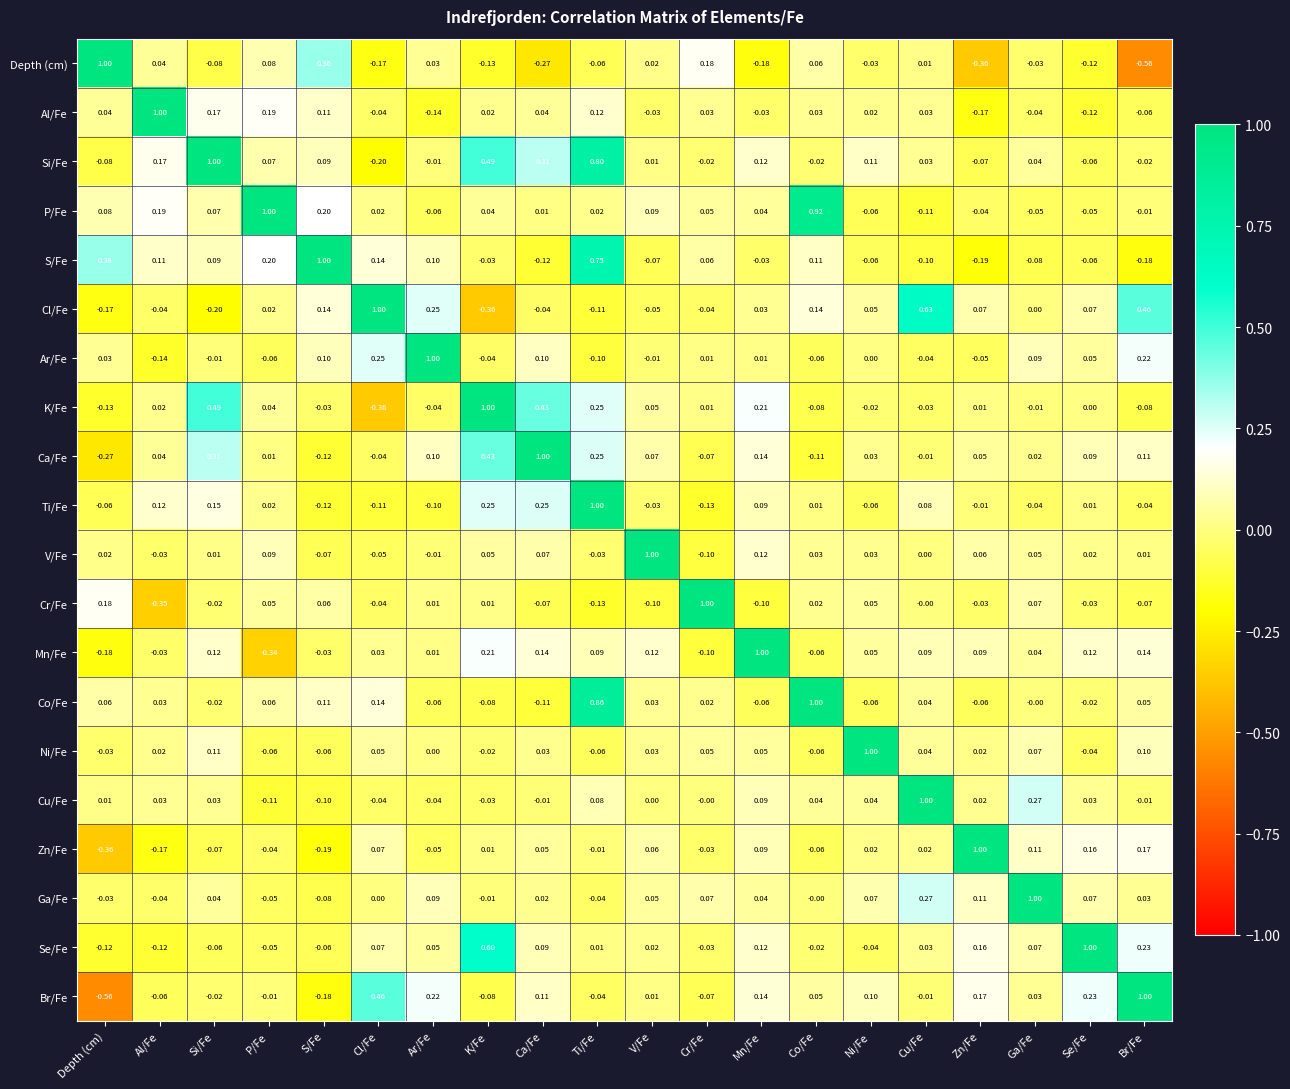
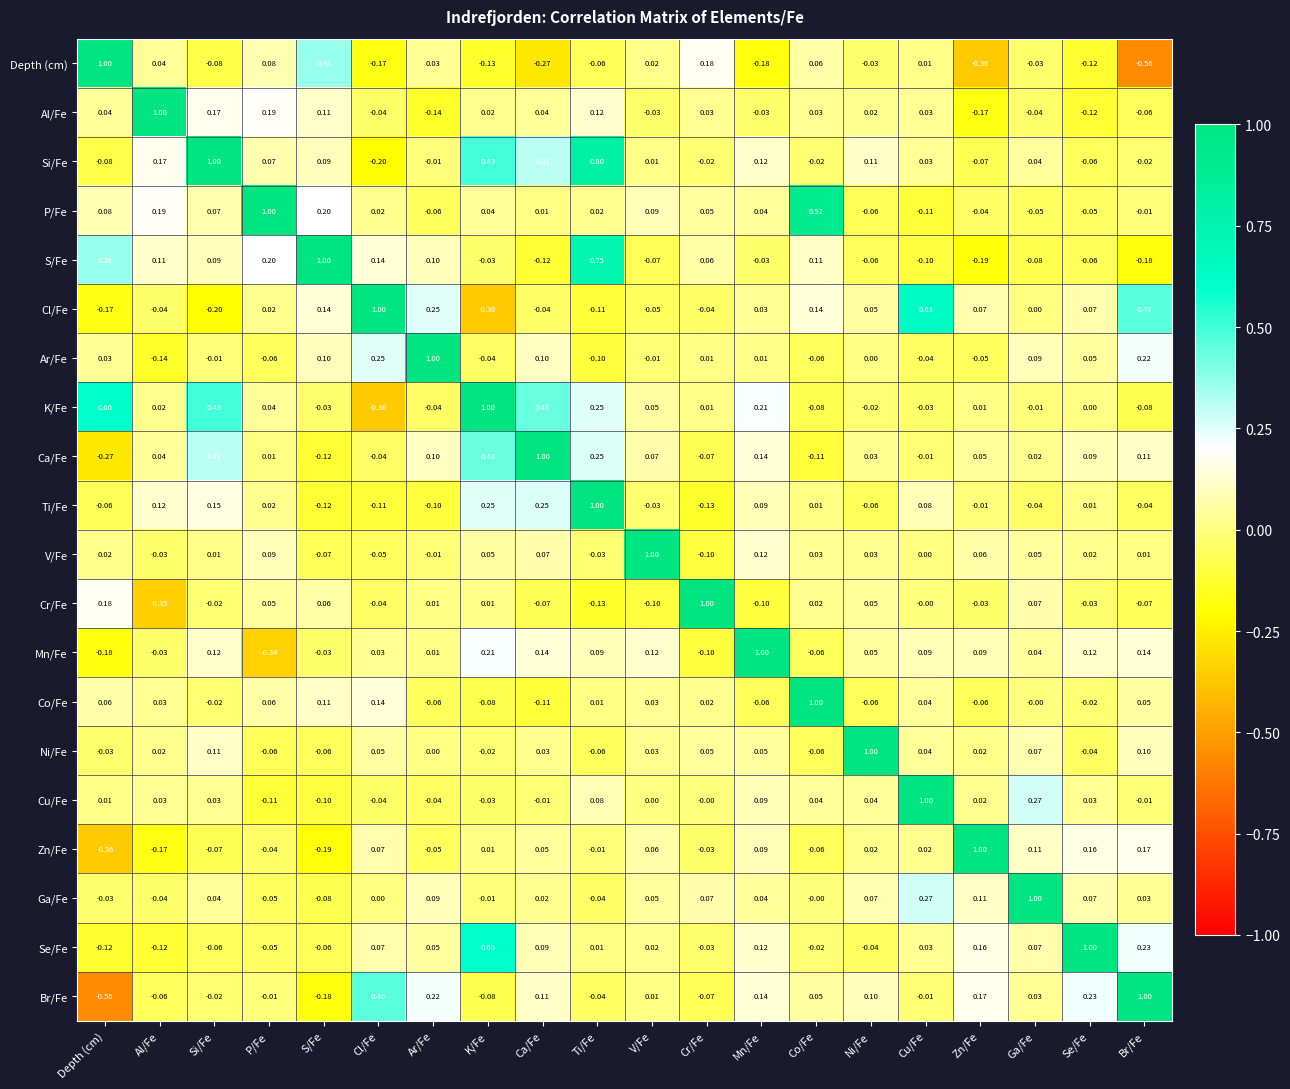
  {
    "K/Fe": {
-     "Depth (cm)": -0.13,
+     "Depth (cm)": 0.60,
      "Al/Fe": 0.02,
      "Si/Fe": 0.49,
      "P/Fe": 0.04,
      "S/Fe": -0.03,
      "Cl/Fe": -0.36,
      "Ar/Fe": -0.04,
      "K/Fe": 1.00,
      "Ca/Fe": 0.43,
      "Ti/Fe": 0.25,
      "V/Fe": 0.05,
      "Cr/Fe": 0.01,
      "Mn/Fe": 0.21,
      "Co/Fe": -0.08,
      "Ni/Fe": -0.02,
      "Cu/Fe": -0.03,
      "Zn/Fe": 0.01,
      "Ga/Fe": -0.01,
      "Se/Fe": 0.00,
      "Br/Fe": -0.08
    },
    "Co/Fe": {
      "Depth (cm)": 0.06,
      "Al/Fe": 0.03,
      "Si/Fe": -0.02,
      "P/Fe": 0.06,
      "S/Fe": 0.11,
      "Cl/Fe": 0.14,
      "Ar/Fe": -0.06,
      "K/Fe": -0.08,
      "Ca/Fe": -0.11,
-     "Ti/Fe": 0.86,
+     "Ti/Fe": 0.01,
      "V/Fe": 0.03,
      "Cr/Fe": 0.02,
      "Mn/Fe": -0.06,
      "Co/Fe": 1.00,
      "Ni/Fe": -0.06,
      "Cu/Fe": 0.04,
      "Zn/Fe": -0.06,
      "Ga/Fe": -0.00,
      "Se/Fe": -0.02,
      "Br/Fe": 0.05
    }
  }
